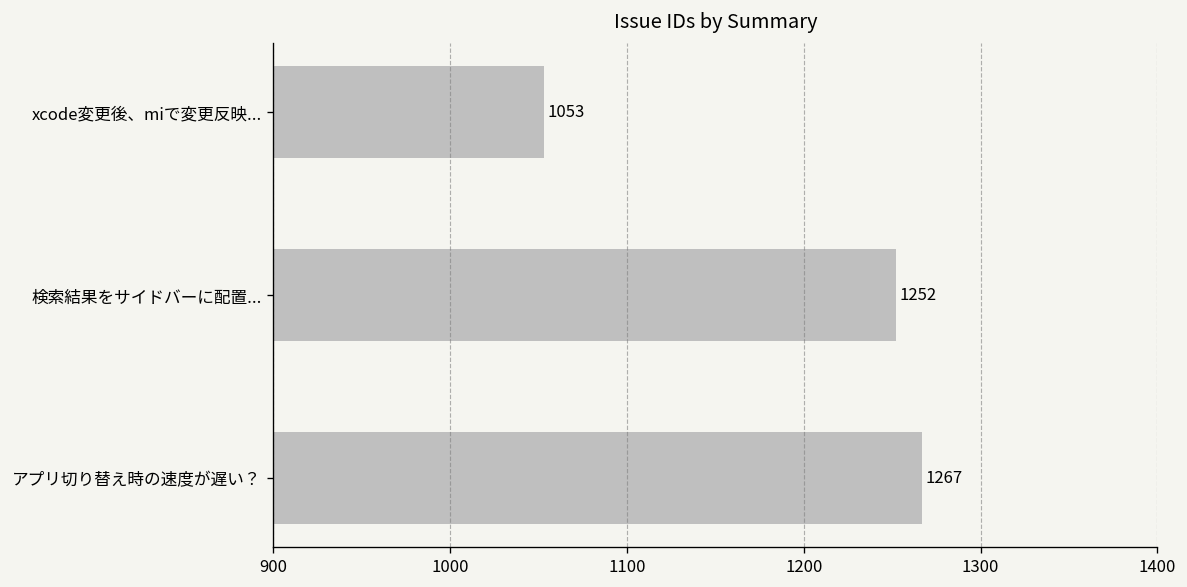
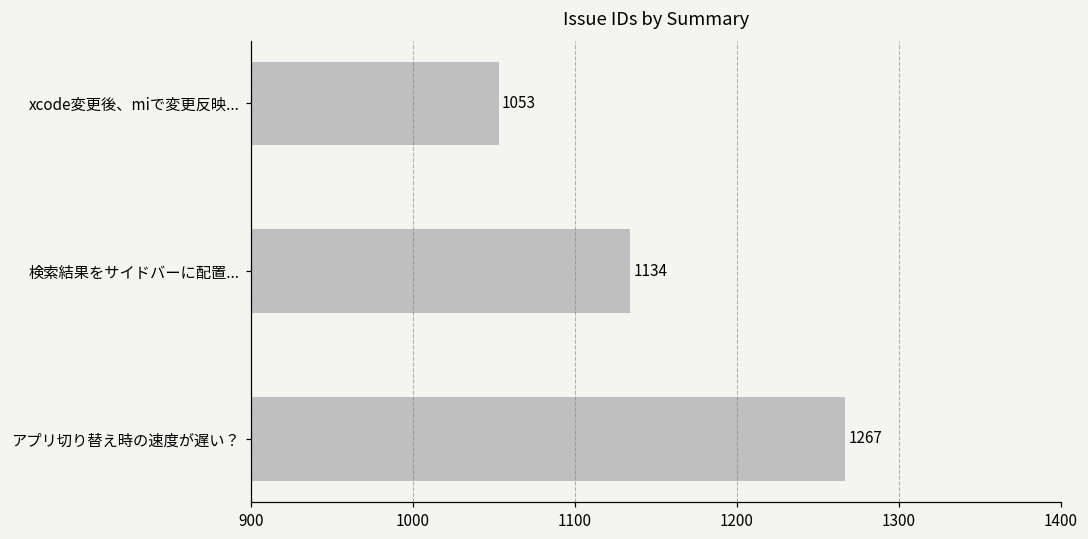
  {
    "xcode変更後、miで変更反映...": 1053,
-   "検索結果をサイドバーに配置...": 1252,
+   "検索結果をサイドバーに配置...": 1134,
    "アプリ切り替え時の速度が遅い？": 1267
  }
